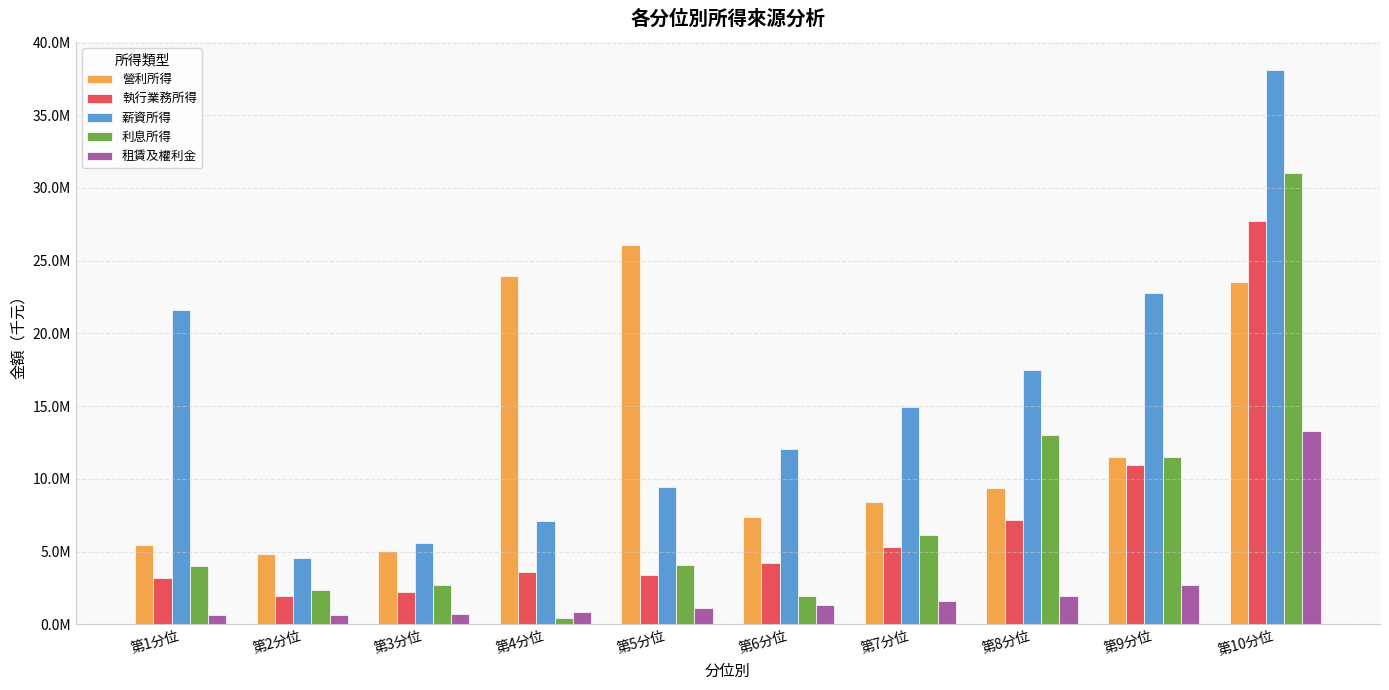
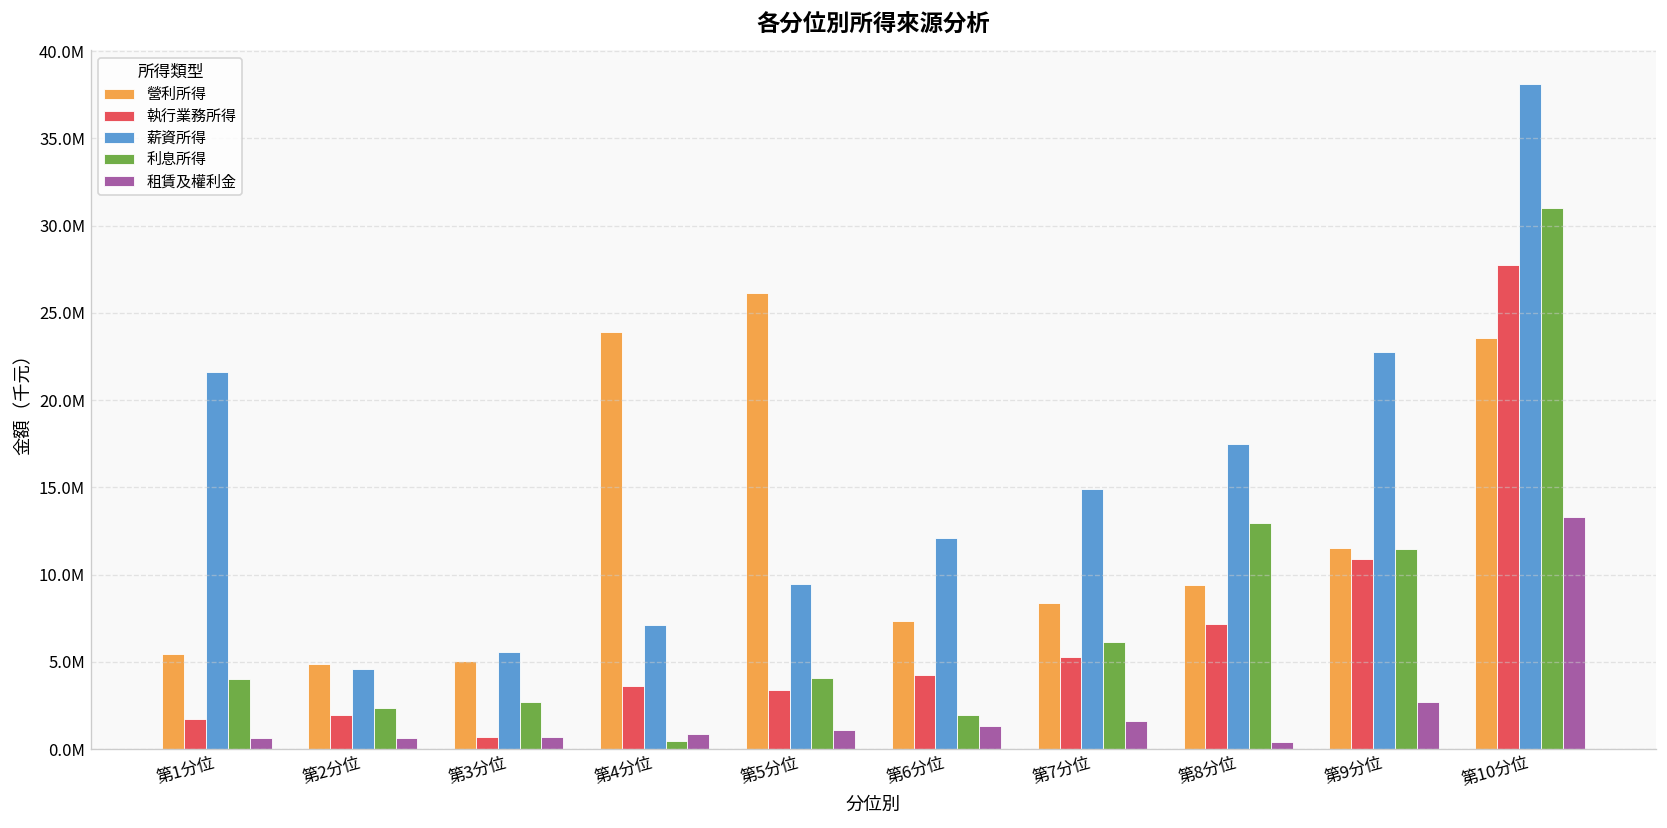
  {
    "營利所得": {
      "第1分位": 5400000,
      "第2分位": 4900000,
      "第3分位": 5100000,
      "第4分位": 23900000,
      "第5分位": 26100000,
      "第6分位": 7400000,
      "第7分位": 8400000,
      "第8分位": 9400000,
      "第9分位": 11500000,
      "第10分位": 23500000
    },
    "執行業務所得": {
-     "第1分位": 3200000,
+     "第1分位": 1700000,
      "第2分位": 2000000,
-     "第3分位": 2200000,
+     "第3分位": 700000,
      "第4分位": 3600000,
      "第5分位": 3400000,
      "第6分位": 4200000,
      "第7分位": 5300000,
      "第8分位": 7200000,
      "第9分位": 10900000,
      "第10分位": 27700000
    },
    "薪資所得": {
      "第1分位": 21600000,
      "第2分位": 4600000,
      "第3分位": 5600000,
      "第4分位": 7100000,
      "第5分位": 9500000,
      "第6分位": 12100000,
      "第7分位": 14900000,
      "第8分位": 17500000,
      "第9分位": 22700000,
      "第10分位": 38100000
    },
    "利息所得": {
      "第1分位": 4000000,
      "第2分位": 2400000,
      "第3分位": 2700000,
      "第4分位": 400000,
      "第5分位": 4100000,
      "第6分位": 1900000,
      "第7分位": 6200000,
      "第8分位": 13000000,
      "第9分位": 11500000,
      "第10分位": 31000000
    },
    "租賃及權利金": {
      "第1分位": 700000,
      "第2分位": 700000,
      "第3分位": 700000,
      "第4分位": 900000,
      "第5分位": 1100000,
      "第6分位": 1300000,
      "第7分位": 1600000,
-     "第8分位": 2000000,
+     "第8分位": 400000,
      "第9分位": 2700000,
      "第10分位": 13300000
    }
  }
